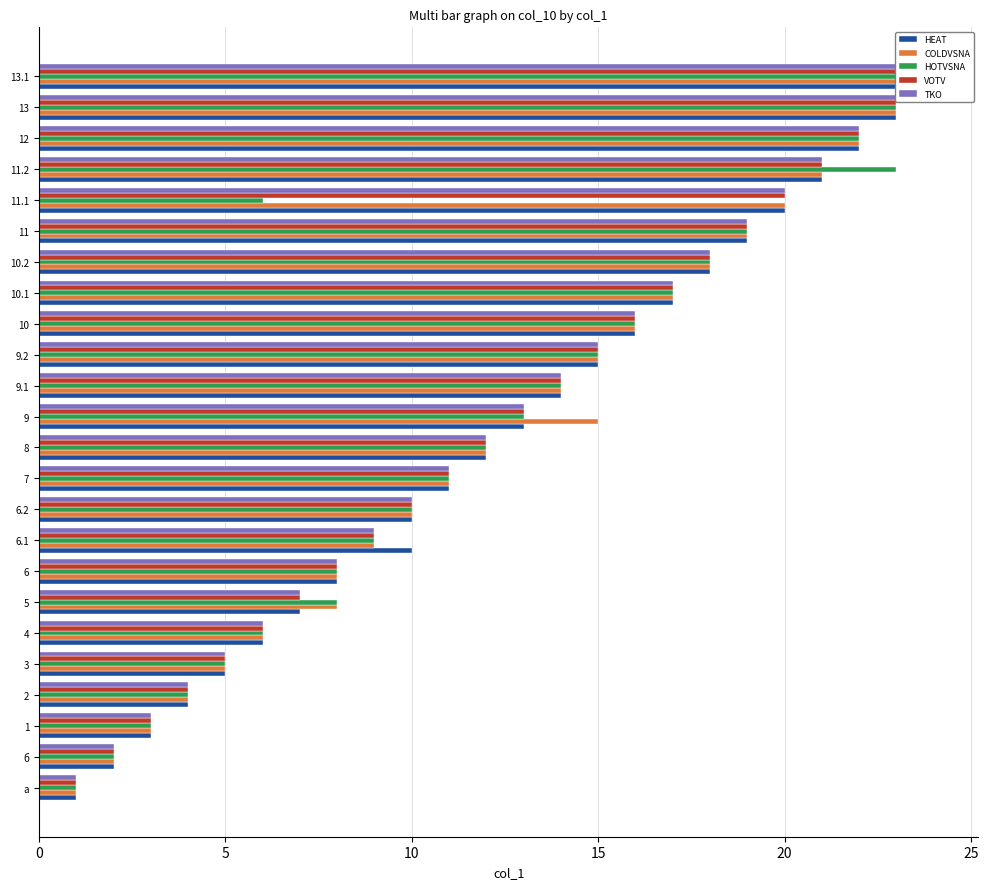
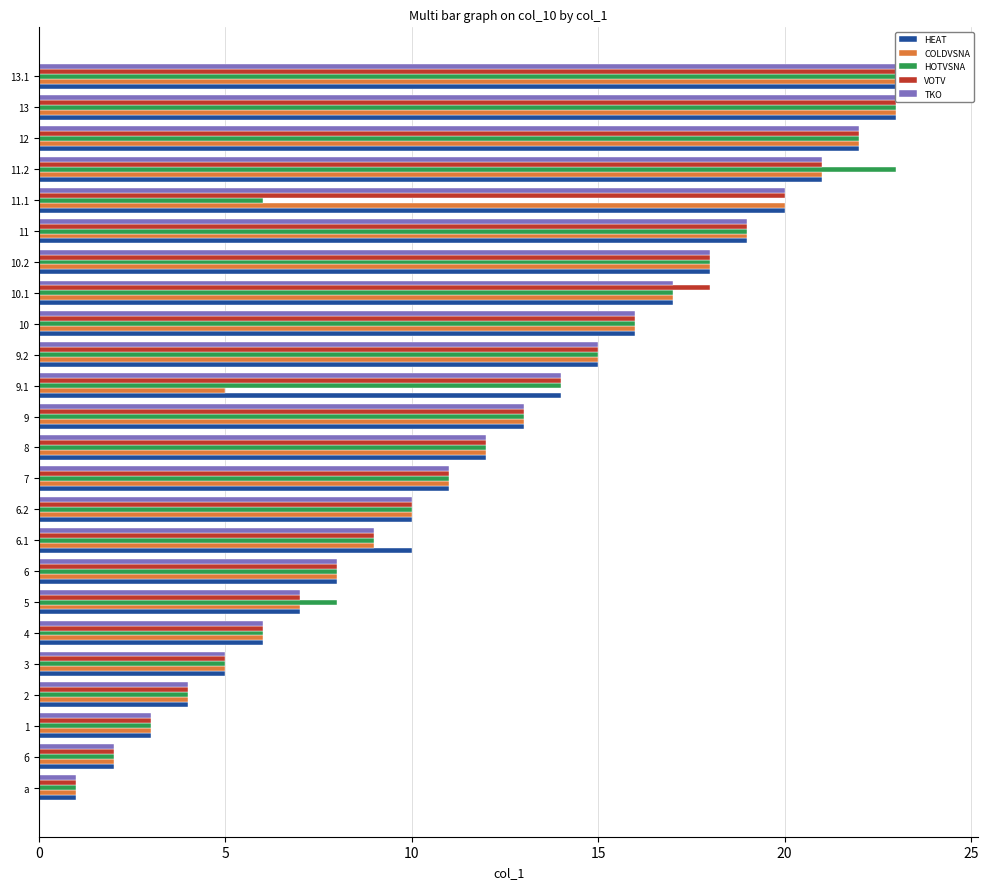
  {
    "HEAT": {
      "13": 23,
      "12": 22,
      "11.2": 21,
      "11.1": 20,
      "11": 19,
      "10.2": 18,
      "10.1": 17,
      "10": 16,
      "9.2": 15,
      "9.1": 14,
      "9": 13,
      "8": 12,
      "7": 11,
      "6.2": 10,
      "6.1": 10,
      "6": 8,
      "5": 7,
      "4": 6,
      "3": 5,
      "2": 4,
      "1": 3,
      "б": 2,
      "а": 1
    },
    "COLDVSNA": {
      "13": 23,
      "12": 22,
      "11.2": 21,
      "11.1": 20,
      "11": 19,
      "10.2": 18,
      "10.1": 17,
      "10": 16,
      "9.2": 15,
-     "9.1": 14,
-     "9": 15,
+     "9.1": 5,
+     "9": 13,
      "8": 12,
      "7": 11,
      "6.2": 10,
      "6.1": 9,
      "6": 8,
-     "5": 8,
+     "5": 7,
      "4": 6,
      "3": 5,
      "2": 4,
      "1": 3,
      "б": 2,
      "а": 1
    },
    "HOTVSNA": {
      "13": 23,
      "12": 22,
      "11.2": 23,
      "11.1": 6,
      "11": 19,
      "10.2": 18,
      "10.1": 17,
      "10": 16,
      "9.2": 15,
      "9.1": 14,
      "9": 13,
      "8": 12,
      "7": 11,
      "6.2": 10,
      "6.1": 9,
      "6": 8,
      "5": 8,
      "4": 6,
      "3": 5,
      "2": 4,
      "1": 3,
      "б": 2,
      "а": 1
    },
    "VOTV": {
      "13": 23,
      "12": 22,
      "11.2": 21,
      "11.1": 20,
      "11": 19,
      "10.2": 18,
-     "10.1": 17,
+     "10.1": 18,
      "10": 16,
      "9.2": 15,
      "9.1": 14,
      "9": 13,
      "8": 12,
      "7": 11,
      "6.2": 10,
      "6.1": 9,
      "6": 8,
      "5": 7,
      "4": 6,
      "3": 5,
      "2": 4,
      "1": 3,
      "б": 2,
      "а": 1
    },
    "TKO": {
      "12": 22,
      "11.2": 21,
      "11.1": 20,
      "11": 19,
      "10.2": 18,
      "10.1": 17,
      "10": 16,
      "9.2": 15,
      "9.1": 14,
      "9": 13,
      "8": 12,
      "7": 11,
      "6.2": 10,
      "6.1": 9,
      "6": 8,
      "5": 7,
      "4": 6,
      "3": 5,
      "2": 4,
      "1": 3,
      "б": 2,
      "а": 1
    }
  }
